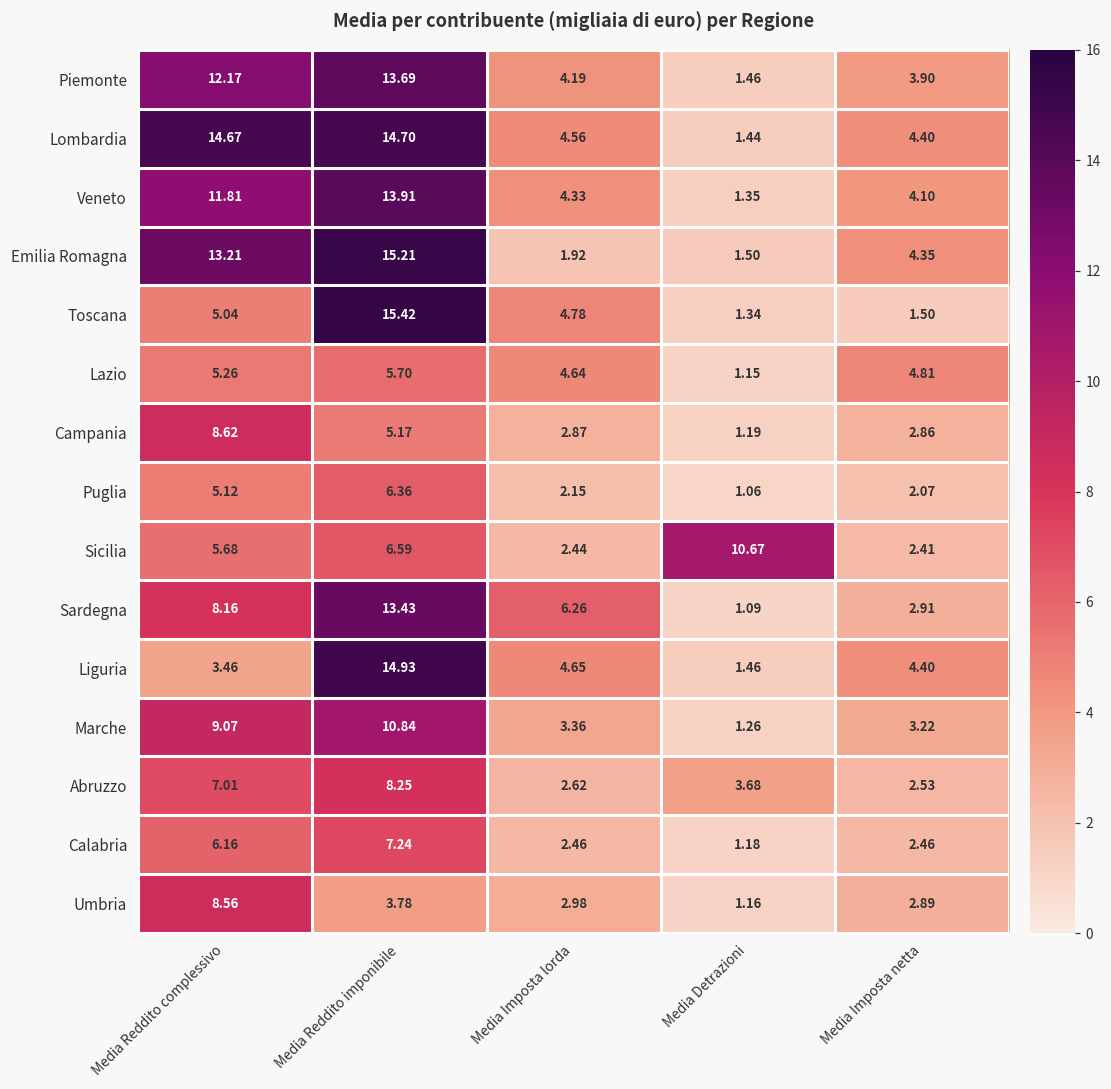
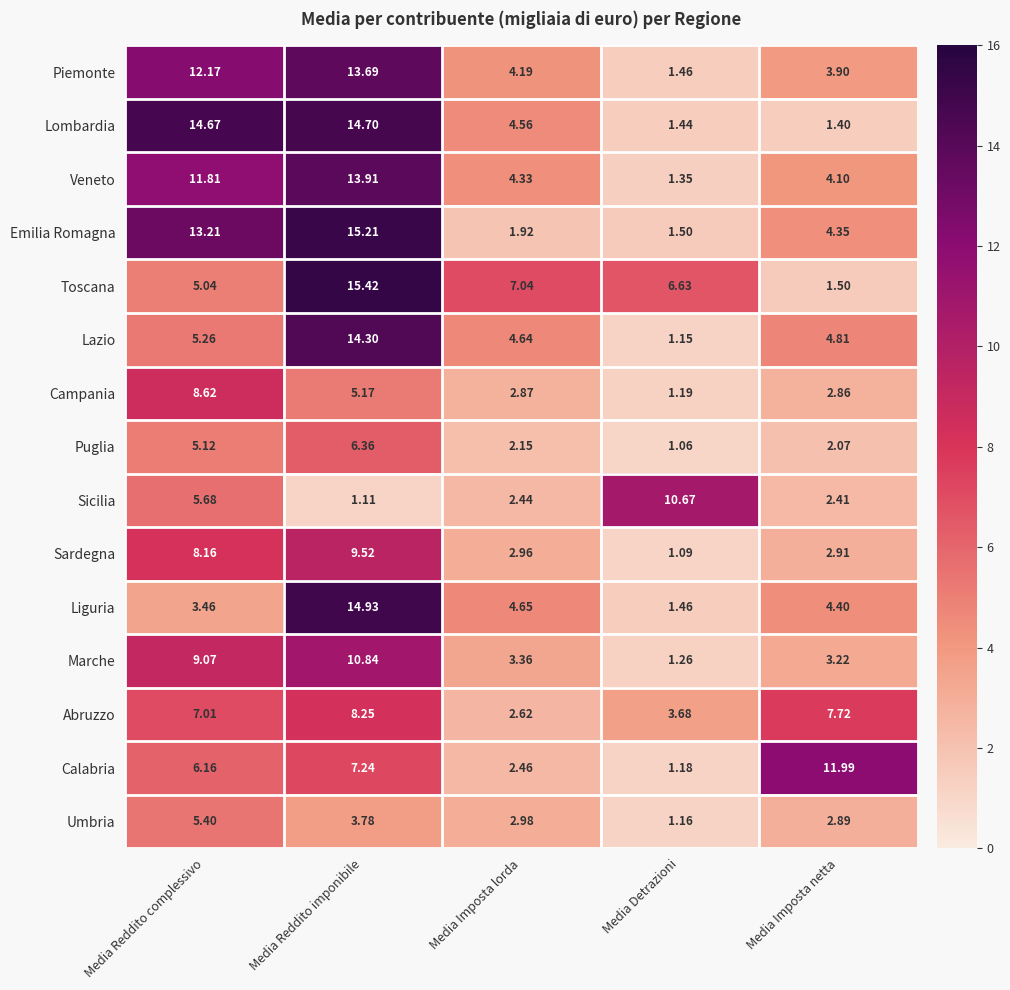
  {
    "Piemonte": {
      "Media Reddito complessivo": 12.17,
      "Media Reddito imponibile": 13.69,
      "Media Imposta lorda": 4.19,
      "Media Detrazioni": 1.46,
      "Media Imposta netta": 3.90
    },
    "Lombardia": {
      "Media Reddito complessivo": 14.67,
      "Media Reddito imponibile": 14.70,
      "Media Imposta lorda": 4.56,
      "Media Detrazioni": 1.44,
-     "Media Imposta netta": 4.40
+     "Media Imposta netta": 1.40
    },
    "Veneto": {
      "Media Reddito complessivo": 11.81,
      "Media Reddito imponibile": 13.91,
      "Media Imposta lorda": 4.33,
      "Media Detrazioni": 1.35,
      "Media Imposta netta": 4.10
    },
    "Emilia Romagna": {
      "Media Reddito complessivo": 13.21,
      "Media Reddito imponibile": 15.21,
      "Media Imposta lorda": 1.92,
      "Media Detrazioni": 1.50,
      "Media Imposta netta": 4.35
    },
    "Toscana": {
      "Media Reddito complessivo": 5.04,
      "Media Reddito imponibile": 15.42,
-     "Media Imposta lorda": 4.78,
-     "Media Detrazioni": 1.34,
+     "Media Imposta lorda": 7.04,
+     "Media Detrazioni": 6.63,
      "Media Imposta netta": 1.50
    },
    "Lazio": {
      "Media Reddito complessivo": 5.26,
-     "Media Reddito imponibile": 5.70,
+     "Media Reddito imponibile": 14.30,
      "Media Imposta lorda": 4.64,
      "Media Detrazioni": 1.15,
      "Media Imposta netta": 4.81
    },
    "Campania": {
      "Media Reddito complessivo": 8.62,
      "Media Reddito imponibile": 5.17,
      "Media Imposta lorda": 2.87,
      "Media Detrazioni": 1.19,
      "Media Imposta netta": 2.86
    },
    "Puglia": {
      "Media Reddito complessivo": 5.12,
      "Media Reddito imponibile": 6.36,
      "Media Imposta lorda": 2.15,
      "Media Detrazioni": 1.06,
      "Media Imposta netta": 2.07
    },
    "Sicilia": {
      "Media Reddito complessivo": 5.68,
-     "Media Reddito imponibile": 6.59,
+     "Media Reddito imponibile": 1.11,
      "Media Imposta lorda": 2.44,
      "Media Detrazioni": 10.67,
      "Media Imposta netta": 2.41
    },
    "Sardegna": {
      "Media Reddito complessivo": 8.16,
-     "Media Reddito imponibile": 13.43,
-     "Media Imposta lorda": 6.26,
+     "Media Reddito imponibile": 9.52,
+     "Media Imposta lorda": 2.96,
      "Media Detrazioni": 1.09,
      "Media Imposta netta": 2.91
    },
    "Liguria": {
      "Media Reddito complessivo": 3.46,
      "Media Reddito imponibile": 14.93,
      "Media Imposta lorda": 4.65,
      "Media Detrazioni": 1.46,
      "Media Imposta netta": 4.40
    },
    "Marche": {
      "Media Reddito complessivo": 9.07,
      "Media Reddito imponibile": 10.84,
      "Media Imposta lorda": 3.36,
      "Media Detrazioni": 1.26,
      "Media Imposta netta": 3.22
    },
    "Abruzzo": {
      "Media Reddito complessivo": 7.01,
      "Media Reddito imponibile": 8.25,
      "Media Imposta lorda": 2.62,
      "Media Detrazioni": 3.68,
-     "Media Imposta netta": 2.53
+     "Media Imposta netta": 7.72
    },
    "Calabria": {
      "Media Reddito complessivo": 6.16,
      "Media Reddito imponibile": 7.24,
      "Media Imposta lorda": 2.46,
      "Media Detrazioni": 1.18,
-     "Media Imposta netta": 2.46
+     "Media Imposta netta": 11.99
    },
    "Umbria": {
-     "Media Reddito complessivo": 8.56,
+     "Media Reddito complessivo": 5.40,
      "Media Reddito imponibile": 3.78,
      "Media Imposta lorda": 2.98,
      "Media Detrazioni": 1.16,
      "Media Imposta netta": 2.89
    }
  }
